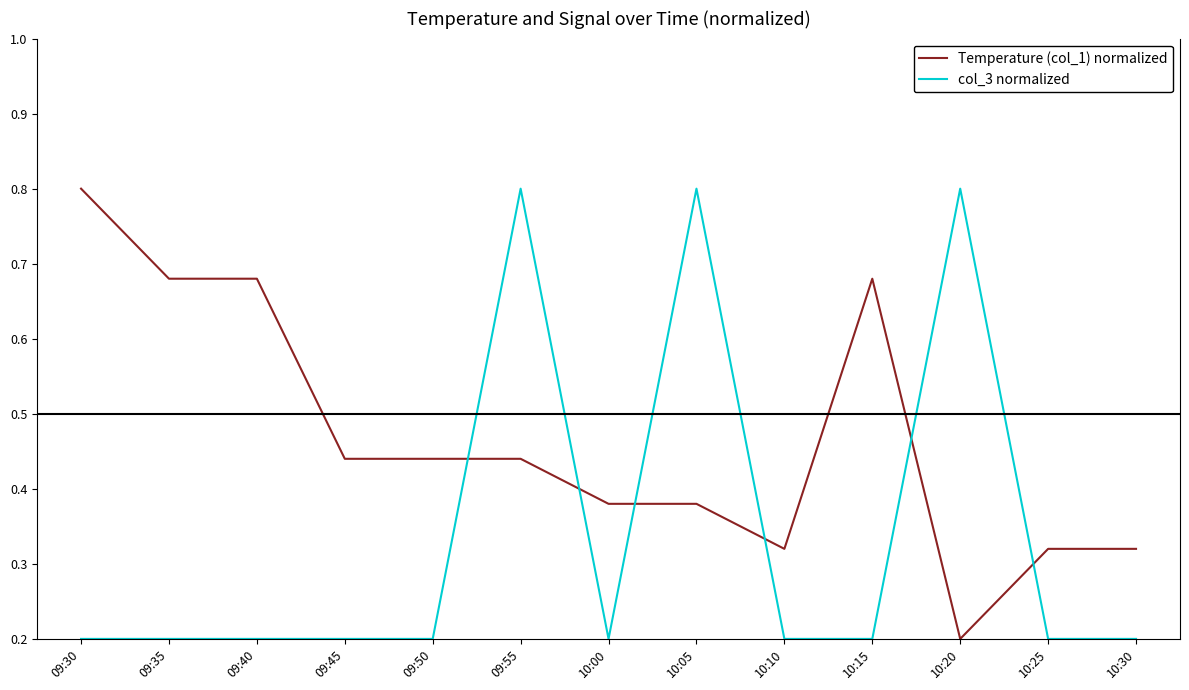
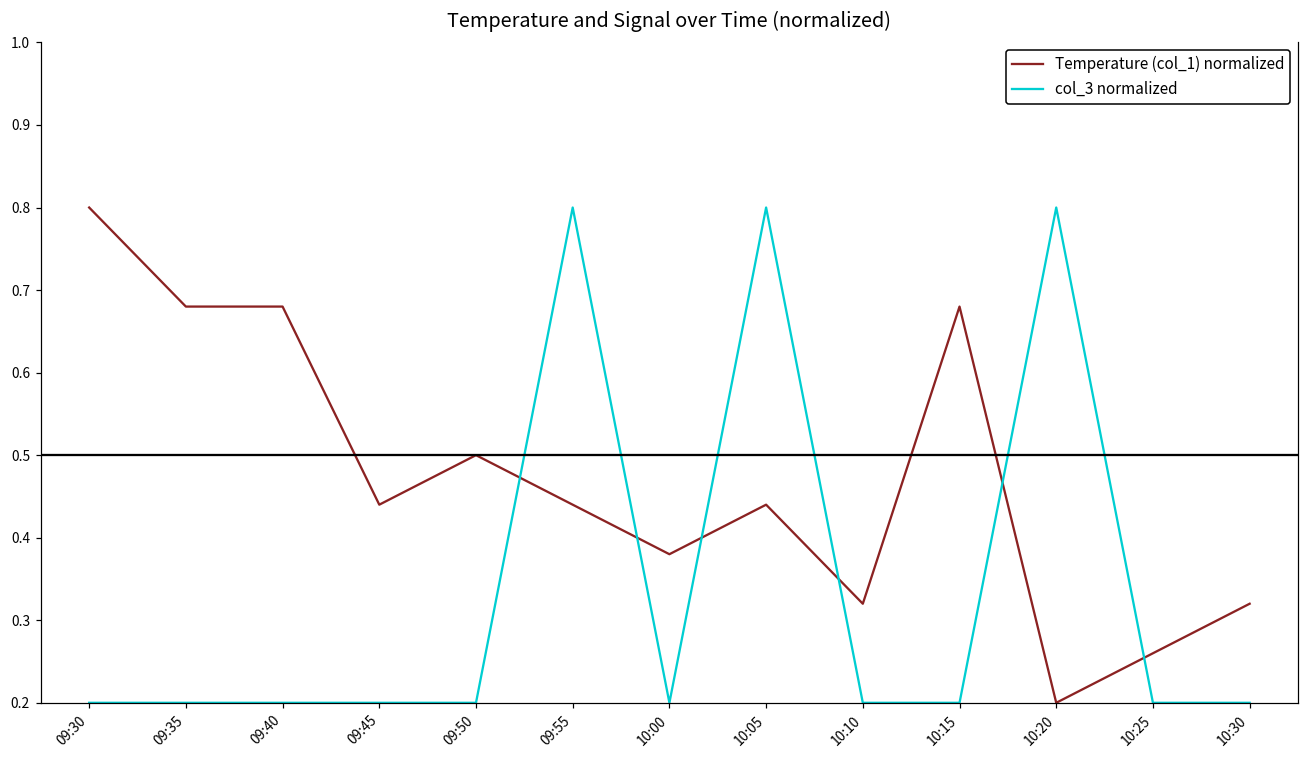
  {
    "Temperature (col_1) normalized": {
      "09:30": 0.80,
      "09:35": 0.68,
      "09:40": 0.68,
      "09:45": 0.44,
-     "09:50": 0.44,
+     "09:50": 0.50,
      "09:55": 0.44,
      "10:00": 0.38,
-     "10:05": 0.38,
+     "10:05": 0.44,
      "10:10": 0.32,
      "10:15": 0.68,
      "10:20": 0.20,
-     "10:25": 0.32,
+     "10:25": 0.26,
      "10:30": 0.32
    },
    "col_3 normalized": {
      "09:30": 0.20,
      "09:35": 0.20,
      "09:40": 0.20,
      "09:45": 0.20,
      "09:50": 0.20,
      "09:55": 0.80,
      "10:00": 0.20,
      "10:05": 0.80,
      "10:10": 0.20,
      "10:15": 0.20,
      "10:20": 0.80,
      "10:25": 0.20,
      "10:30": 0.20
    }
  }
